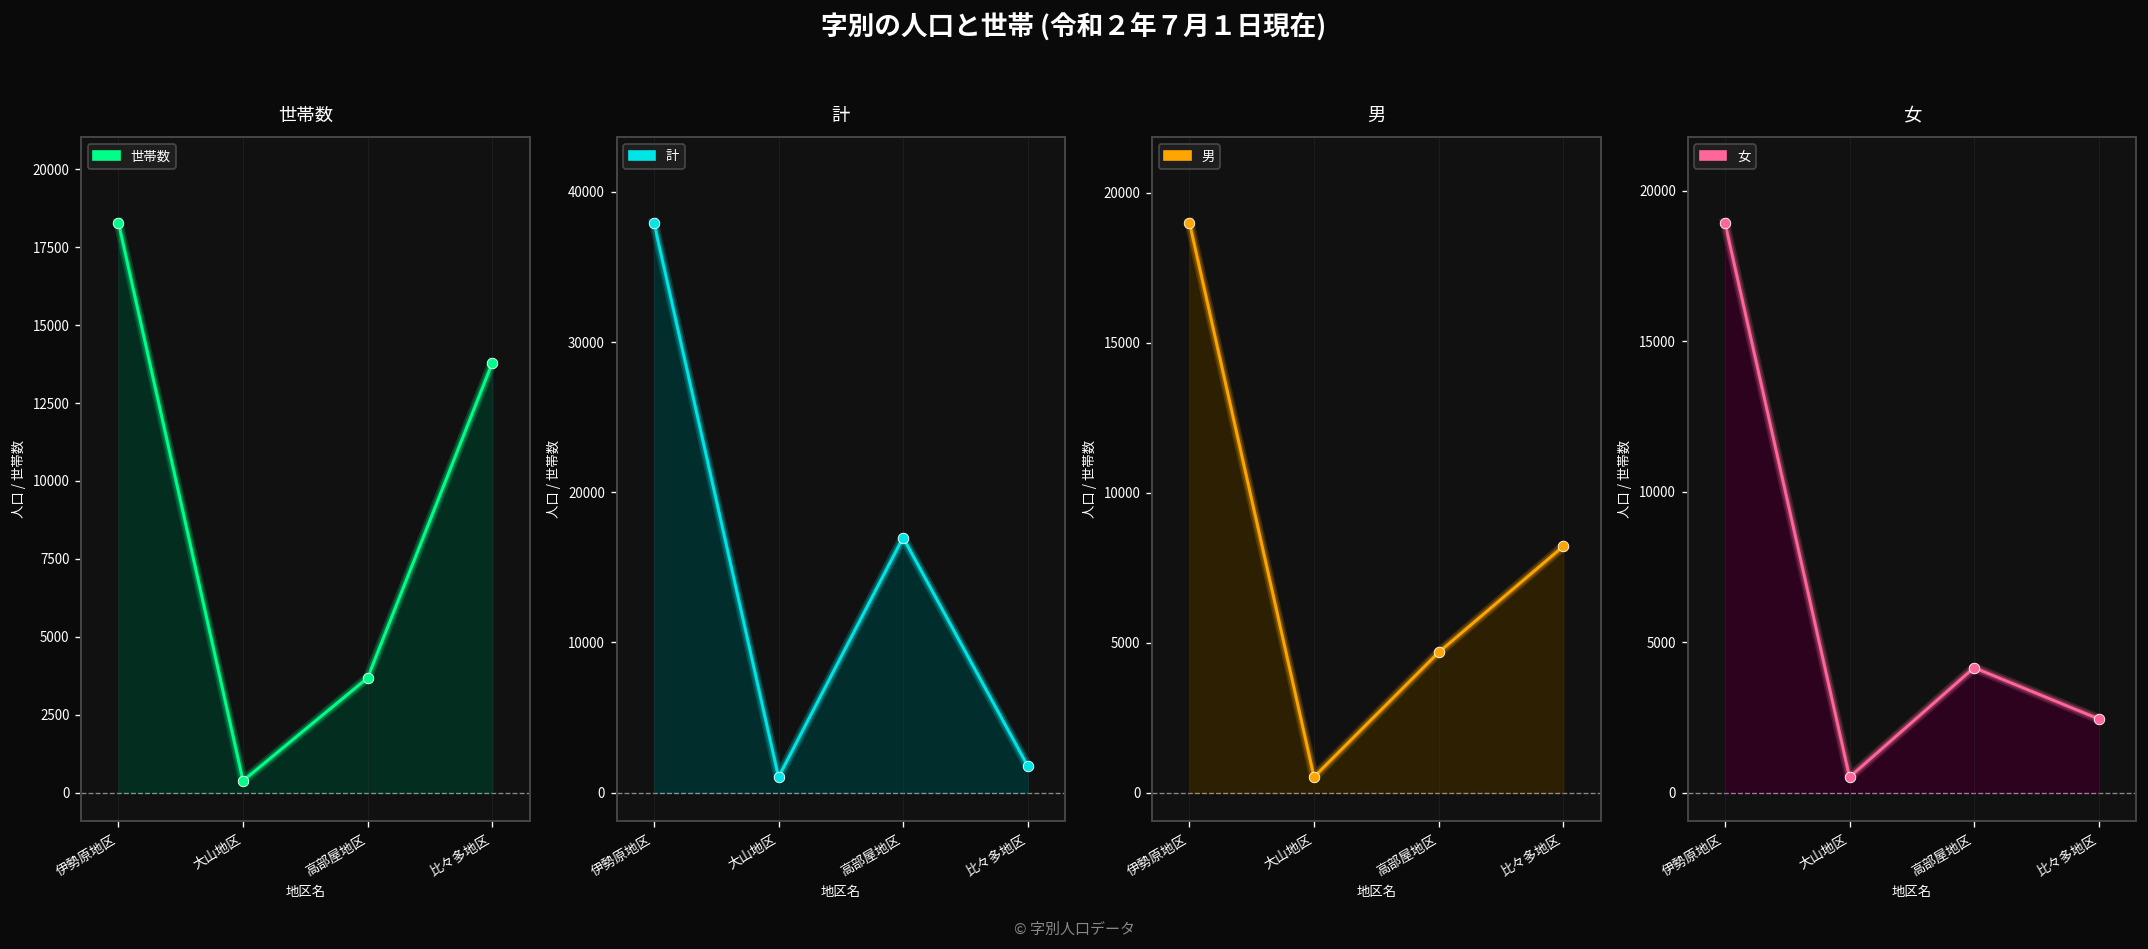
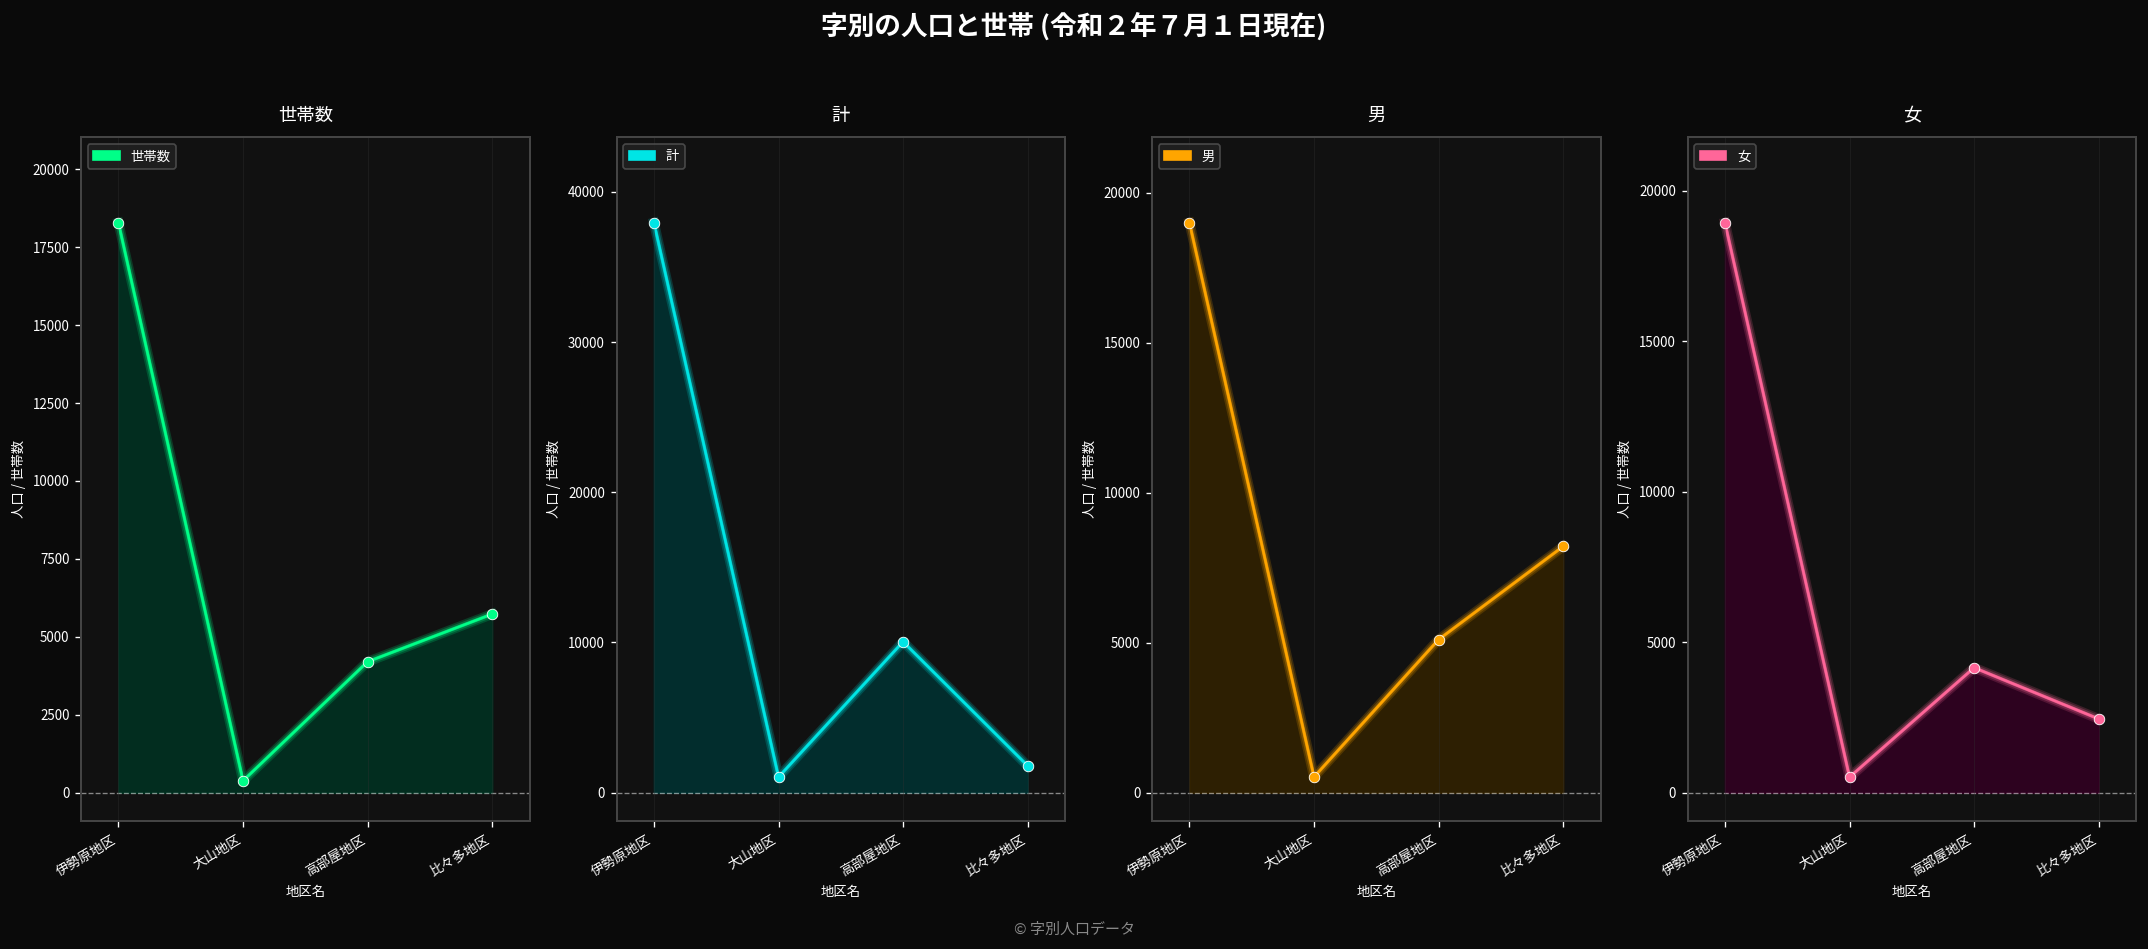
  {
    "世帯数": {
      "伊勢原地区": 18300,
      "大山地区": 400,
-     "高部屋地区": 3700,
-     "比々多地区": 13800
+     "高部屋地区": 4200,
+     "比々多地区": 5700
    },
    "計": {
      "伊勢原地区": 37900,
      "大山地区": 1000,
-     "高部屋地区": 17000,
+     "高部屋地区": 10000,
      "比々多地区": 1800
    },
    "男": {
      "伊勢原地区": 19000,
      "大山地区": 500,
-     "高部屋地区": 4700,
+     "高部屋地区": 5100,
      "比々多地区": 8200
    },
    "女": {
      "伊勢原地区": 18900,
      "大山地区": 500,
      "高部屋地区": 4200,
      "比々多地区": 2500
    }
  }
